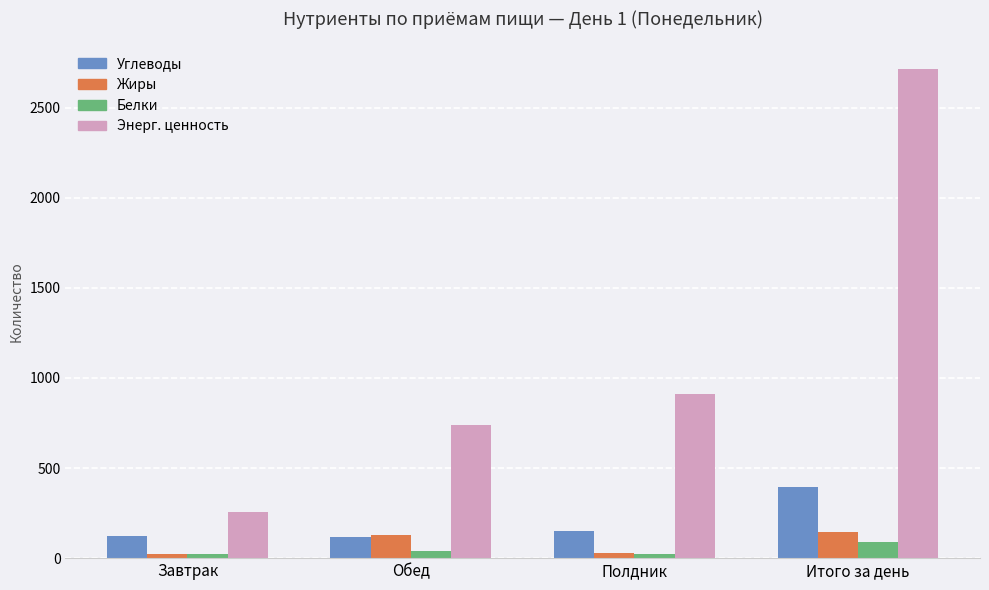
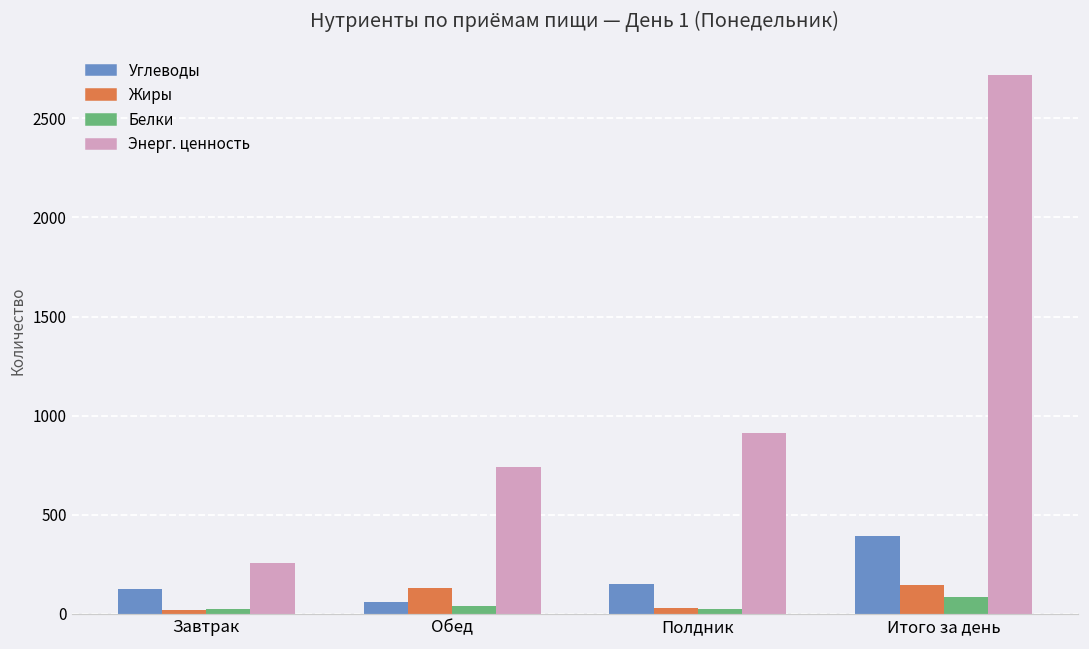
  {
    "Углеводы": {
      "Завтрак": 120,
-     "Обед": 120,
+     "Обед": 60,
      "Полдник": 150,
      "Итого за день": 390
    },
    "Жиры": {
      "Завтрак": 20,
      "Обед": 130,
      "Полдник": 30,
      "Итого за день": 140
    },
    "Белки": {
      "Завтрак": 20,
      "Обед": 40,
      "Полдник": 20,
      "Итого за день": 90
    },
    "Энерг. ценность": {
      "Завтрак": 250,
      "Обед": 740,
      "Полдник": 910,
      "Итого за день": 2720
    }
  }
